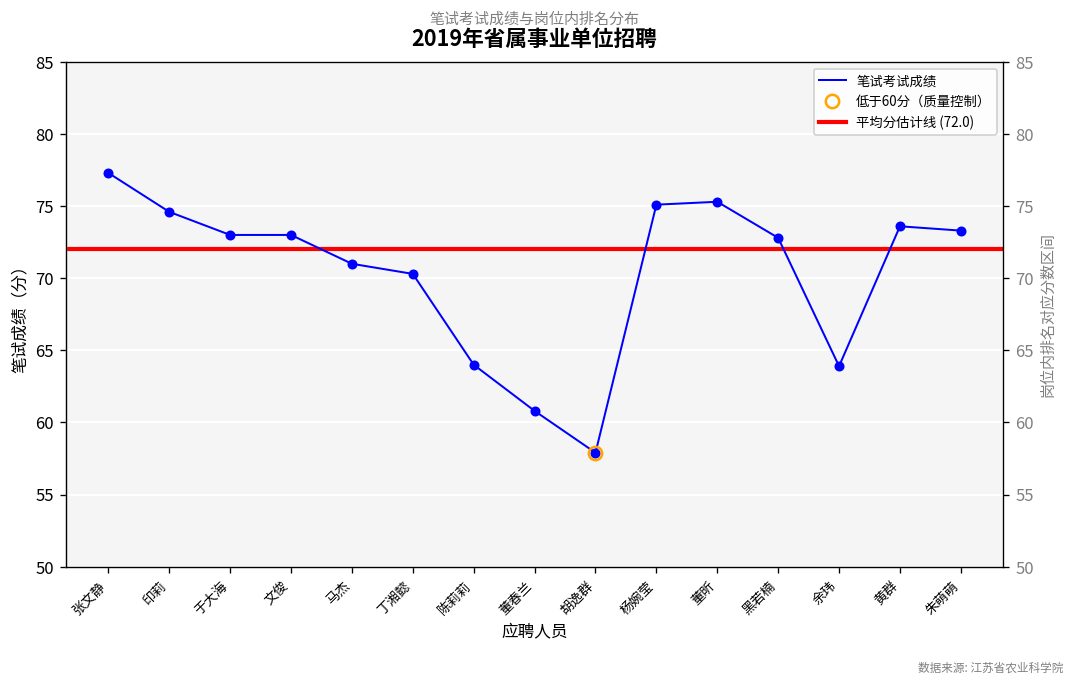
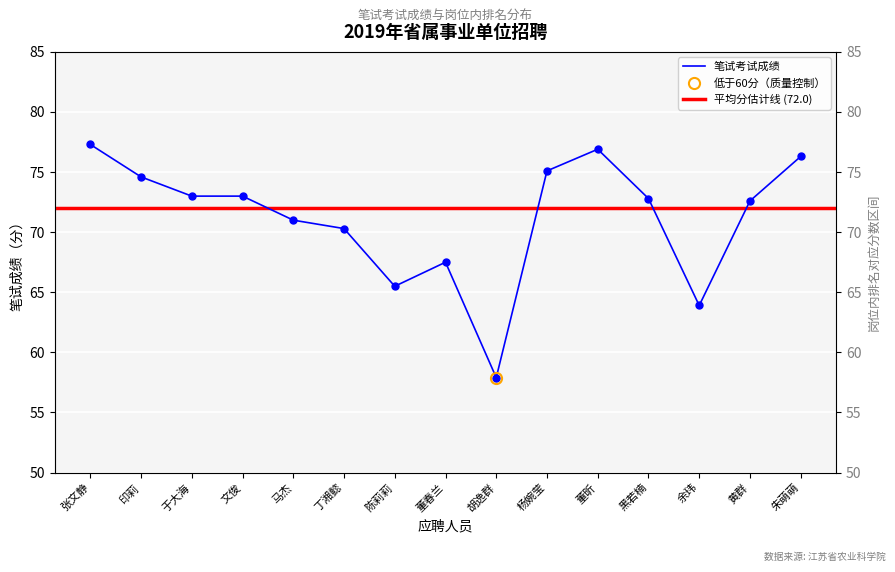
  {
    "笔试考试成绩": {
      "张文静": 77.3,
      "印莉": 74.6,
      "于大海": 73.0,
      "文俊": 73.0,
      "马杰": 71.0,
      "丁湘懿": 70.3,
-     "陈莉莉": 64.0,
-     "董春兰": 60.8,
+     "陈莉莉": 65.5,
+     "董春兰": 67.5,
      "杨婉莹": 75.1,
-     "董昕": 75.3,
+     "董昕": 76.9,
      "黑若楠": 72.8,
      "余玮": 63.9,
-     "黄群": 73.6,
-     "朱萌萌": 73.3
+     "黄群": 72.6,
+     "朱萌萌": 76.3
    }
  }
